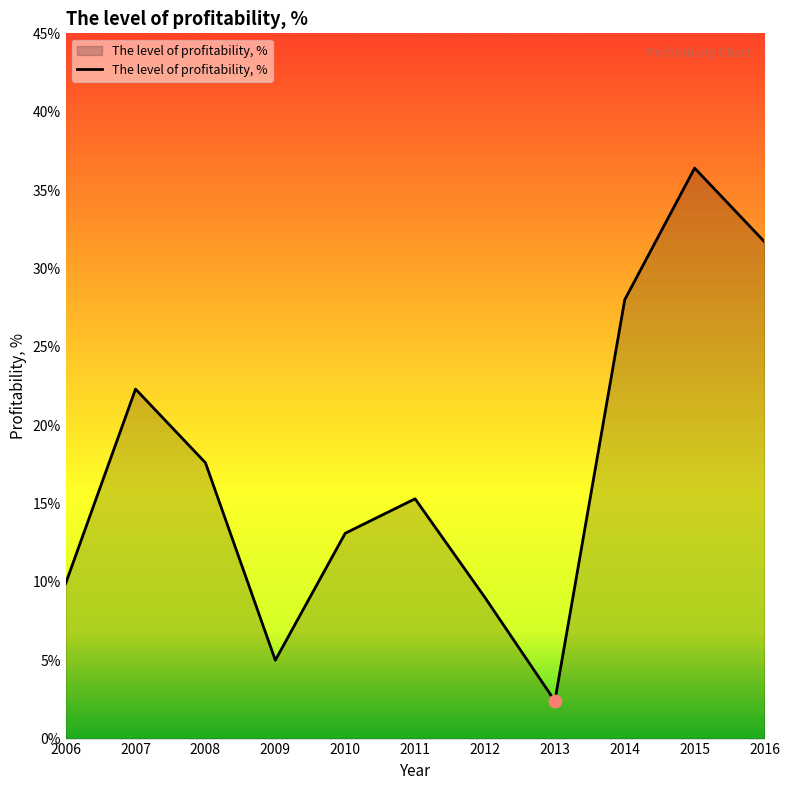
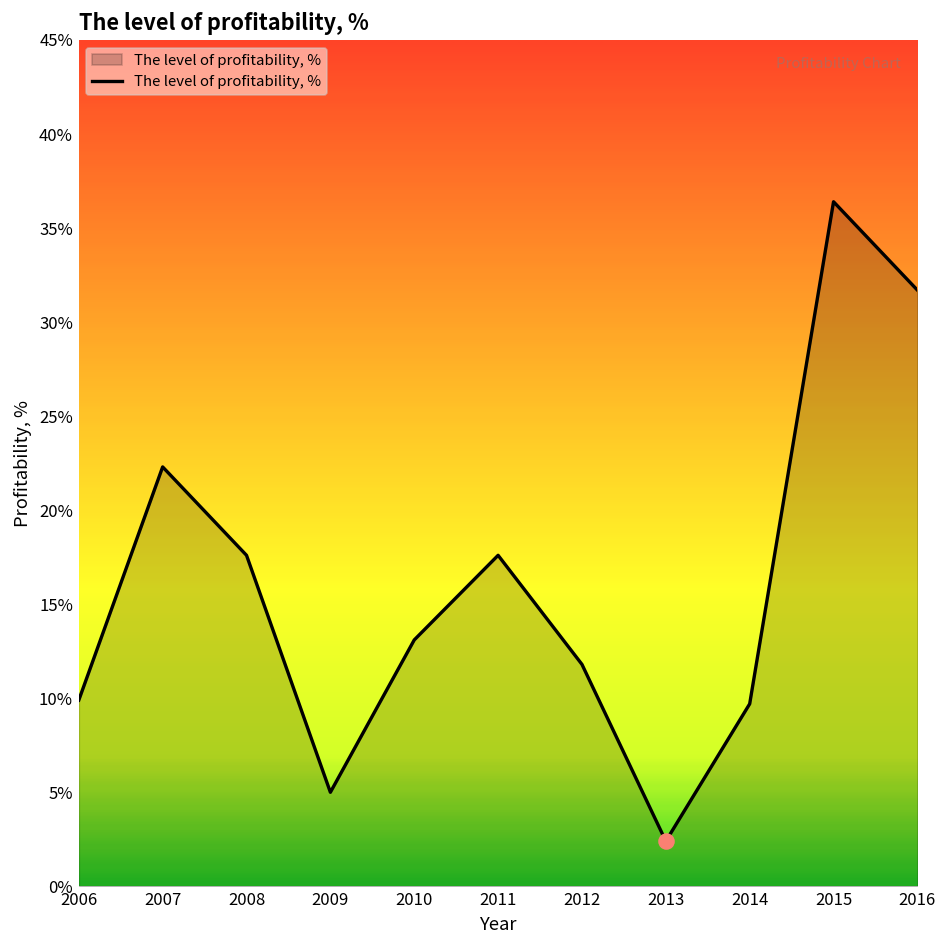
  {
    "The level of profitability, %": {
      "2006": "9.9%",
      "2007": "22.3%",
      "2008": "17.6%",
      "2009": "5.0%",
      "2010": "13.1%",
-     "2011": "15.3%",
-     "2012": "9.0%",
-     "2014": "28.0%",
+     "2011": "17.6%",
+     "2012": "11.8%",
+     "2014": "9.7%",
      "2015": "36.4%",
      "2016": "31.7%"
    }
  }
